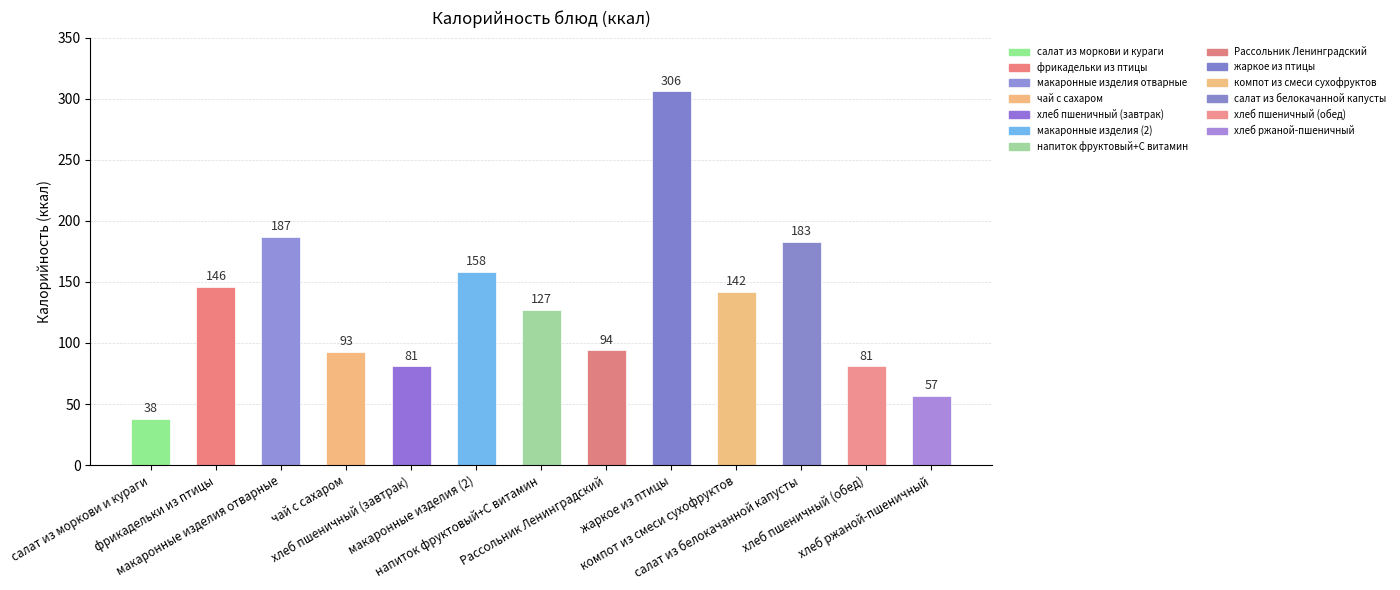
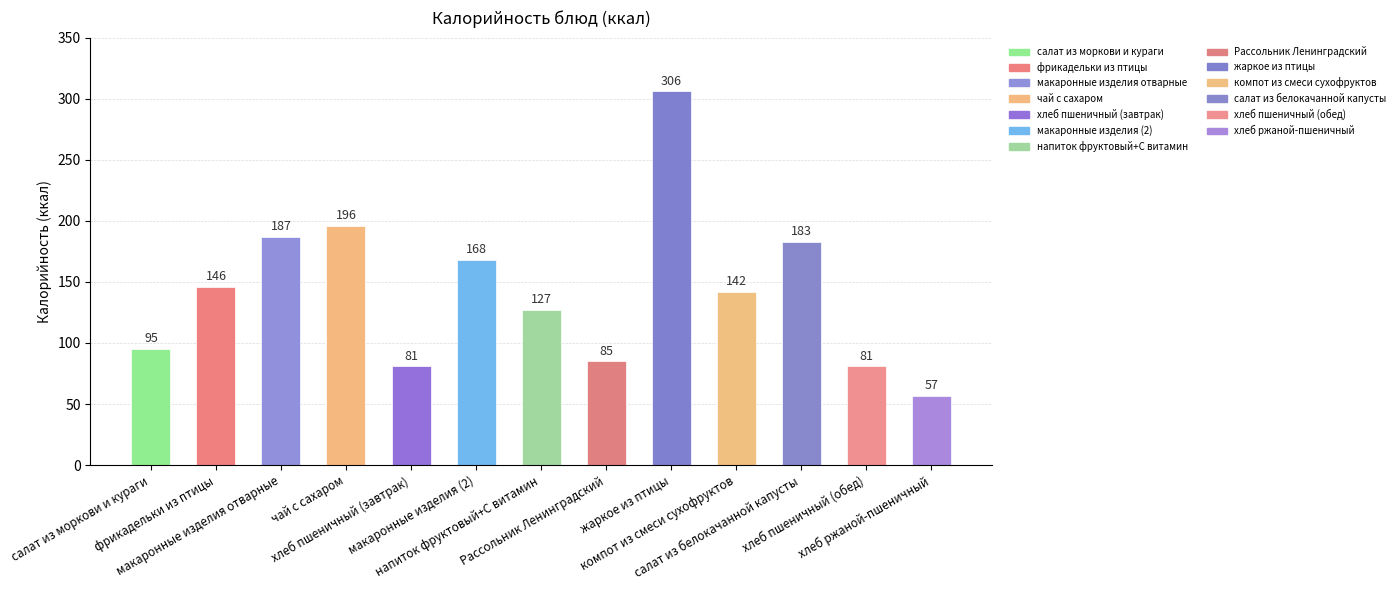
  {
-   "салат из моркови и кураги": 38,
+   "салат из моркови и кураги": 95,
    "фрикадельки из птицы": 146,
    "макаронные изделия отварные": 187,
-   "чай с сахаром": 93,
+   "чай с сахаром": 196,
    "хлеб пшеничный (завтрак)": 81,
-   "макаронные изделия (2)": 158,
+   "макаронные изделия (2)": 168,
    "напиток фруктовый+С витамин": 127,
-   "Рассольник Ленинградский": 94,
+   "Рассольник Ленинградский": 85,
    "жаркое из птицы": 306,
    "компот из смеси сухофруктов": 142,
    "салат из белокачанной капусты": 183,
    "хлеб пшеничный (обед)": 81,
    "хлеб ржаной-пшеничный": 57
  }
